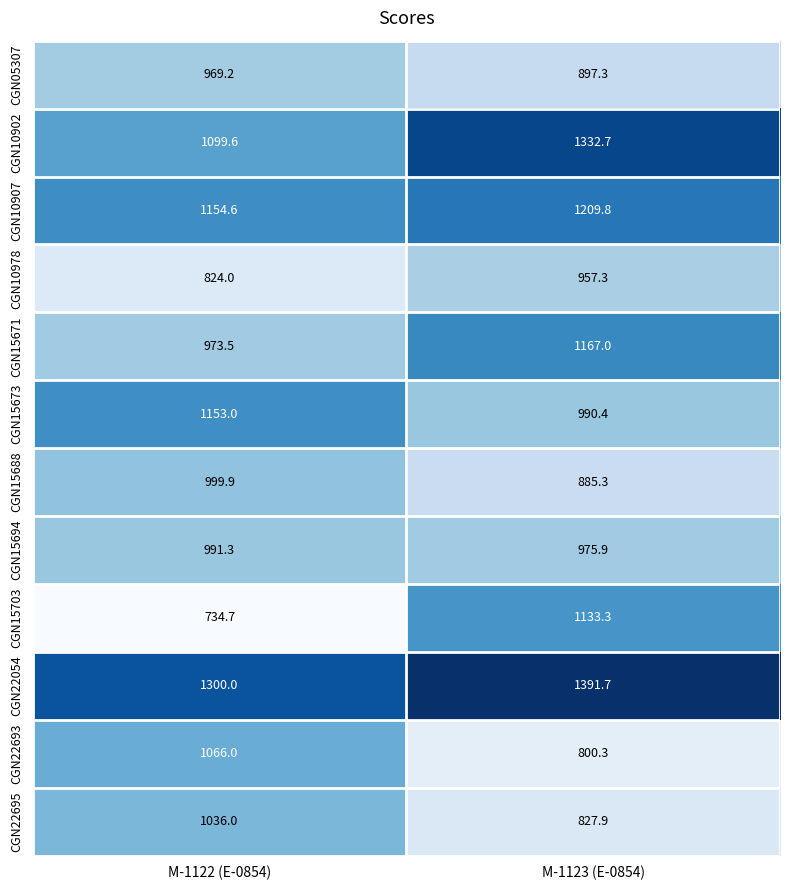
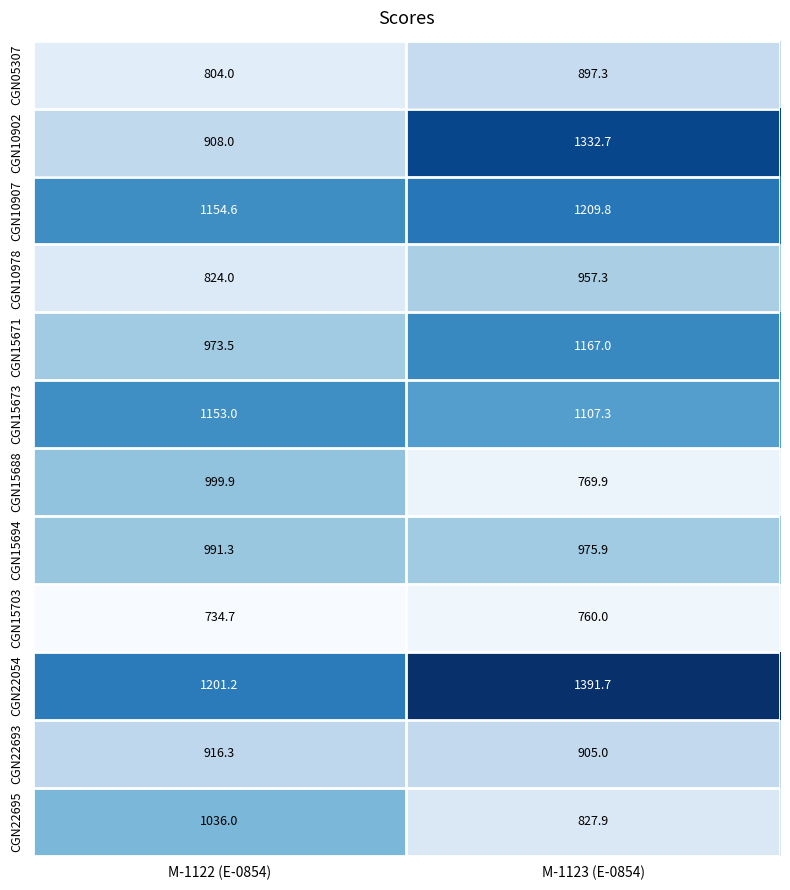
  {
    "CGN05307": {
-     "M-1122 (E-0854)": 969.2,
+     "M-1122 (E-0854)": 804.0,
      "M-1123 (E-0854)": 897.3
    },
    "CGN10902": {
-     "M-1122 (E-0854)": 1099.6,
+     "M-1122 (E-0854)": 908.0,
      "M-1123 (E-0854)": 1332.7
    },
    "CGN10907": {
      "M-1122 (E-0854)": 1154.6,
      "M-1123 (E-0854)": 1209.8
    },
    "CGN10978": {
      "M-1122 (E-0854)": 824.0,
      "M-1123 (E-0854)": 957.3
    },
    "CGN15671": {
      "M-1122 (E-0854)": 973.5,
      "M-1123 (E-0854)": 1167.0
    },
    "CGN15673": {
      "M-1122 (E-0854)": 1153.0,
-     "M-1123 (E-0854)": 990.4
+     "M-1123 (E-0854)": 1107.3
    },
    "CGN15688": {
      "M-1122 (E-0854)": 999.9,
-     "M-1123 (E-0854)": 885.3
+     "M-1123 (E-0854)": 769.9
    },
    "CGN15694": {
      "M-1122 (E-0854)": 991.3,
      "M-1123 (E-0854)": 975.9
    },
    "CGN15703": {
      "M-1122 (E-0854)": 734.7,
-     "M-1123 (E-0854)": 1133.3
+     "M-1123 (E-0854)": 760.0
    },
    "CGN22054": {
-     "M-1122 (E-0854)": 1300.0,
+     "M-1122 (E-0854)": 1201.2,
      "M-1123 (E-0854)": 1391.7
    },
    "CGN22693": {
-     "M-1122 (E-0854)": 1066.0,
-     "M-1123 (E-0854)": 800.3
+     "M-1122 (E-0854)": 916.3,
+     "M-1123 (E-0854)": 905.0
    },
    "CGN22695": {
      "M-1122 (E-0854)": 1036.0,
      "M-1123 (E-0854)": 827.9
    }
  }
